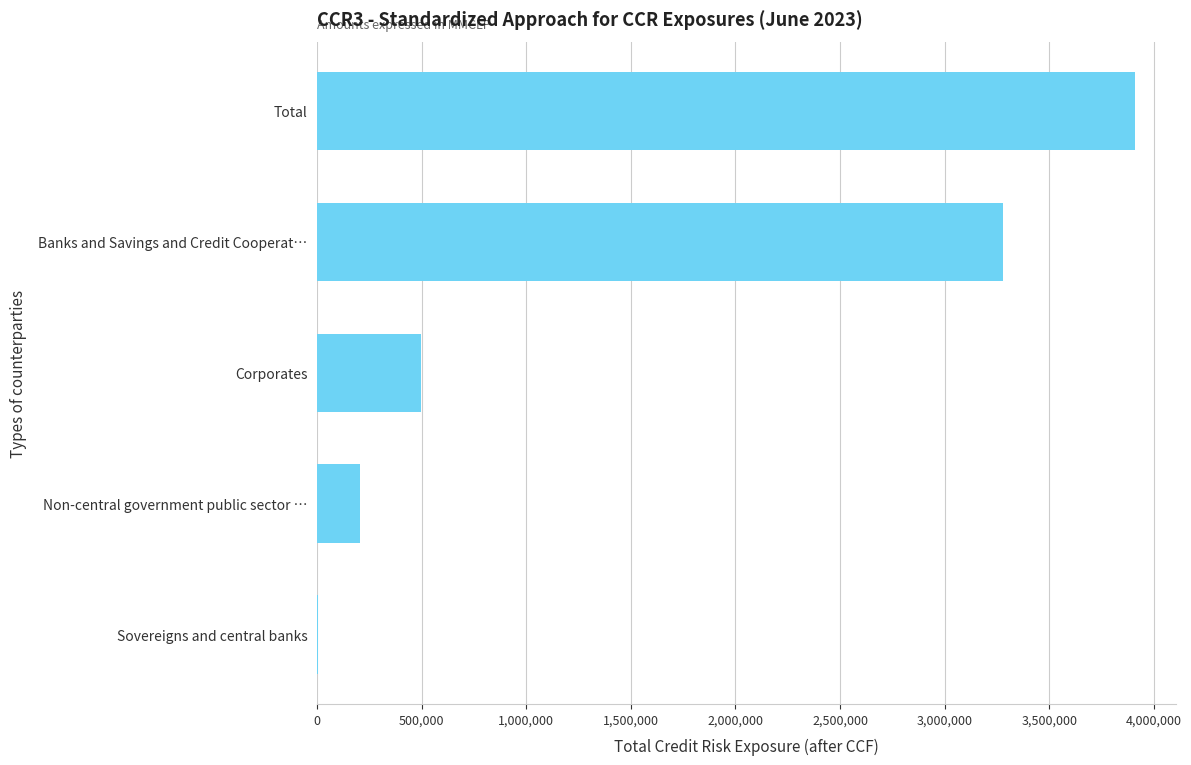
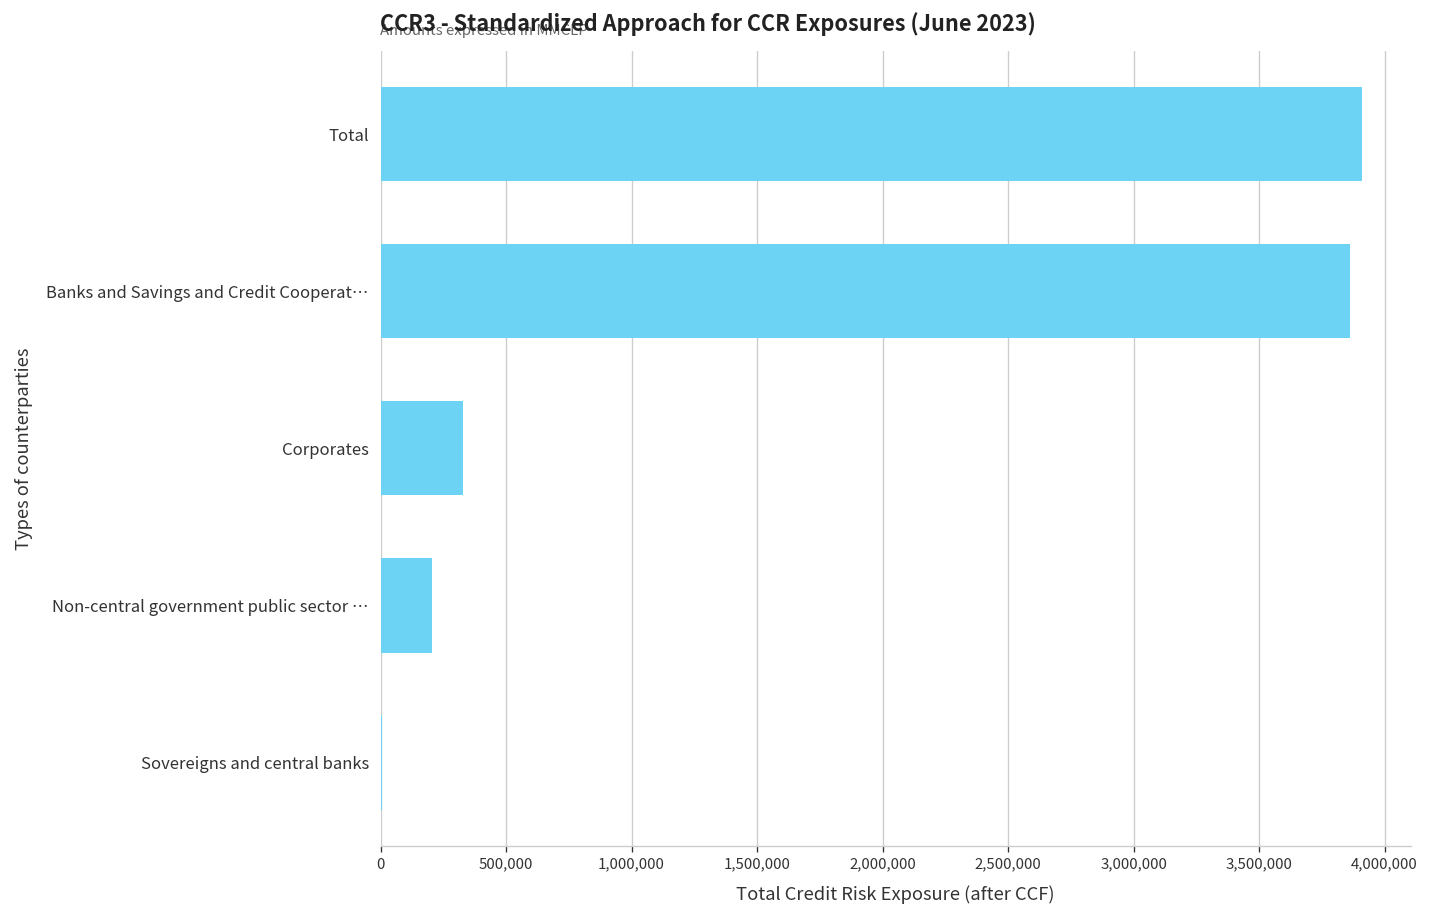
  {
    "Total": "3,910,000",
-   "Banks and Savings and Credit Cooperat…": "3,280,000",
-   "Corporates": "500,000",
+   "Banks and Savings and Credit Cooperat…": "3,860,000",
+   "Corporates": "330,000",
    "Non-central government public sector …": "210,000"
  }
